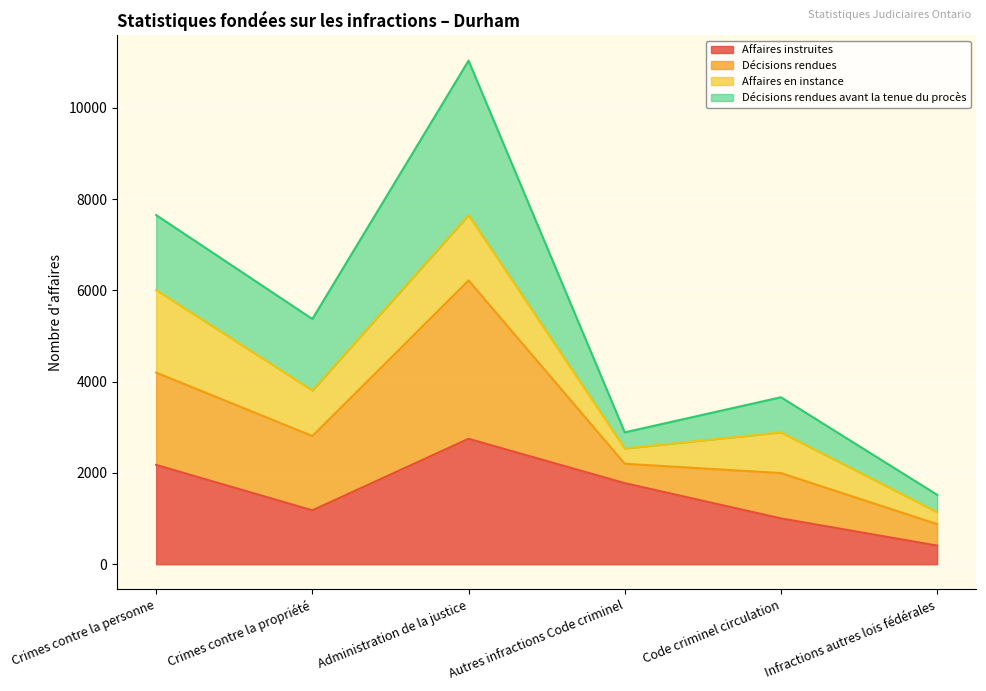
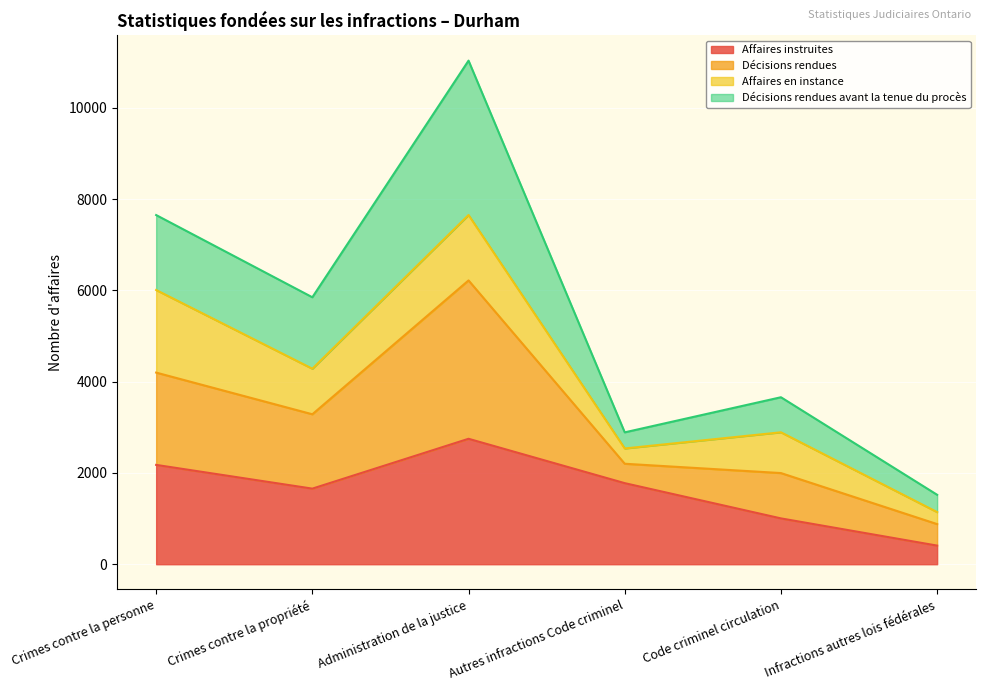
  {
    "Affaires instruites": {
      "Crimes contre la personne": 2200,
-     "Crimes contre la propriété": 1200,
+     "Crimes contre la propriété": 1700,
      "Administration de la justice": 2700,
      "Autres infractions Code criminel": 1800,
      "Code criminel circulation": 1000,
      "Infractions autres lois fédérales": 400
    },
    "Décisions rendues avant la tenue du procès": {
      "Crimes contre la personne": 1600,
      "Crimes contre la propriété": 1600,
      "Administration de la justice": 3400,
      "Autres infractions Code criminel": 400,
      "Code criminel circulation": 800,
      "Infractions autres lois fédérales": 400
    }
  }
